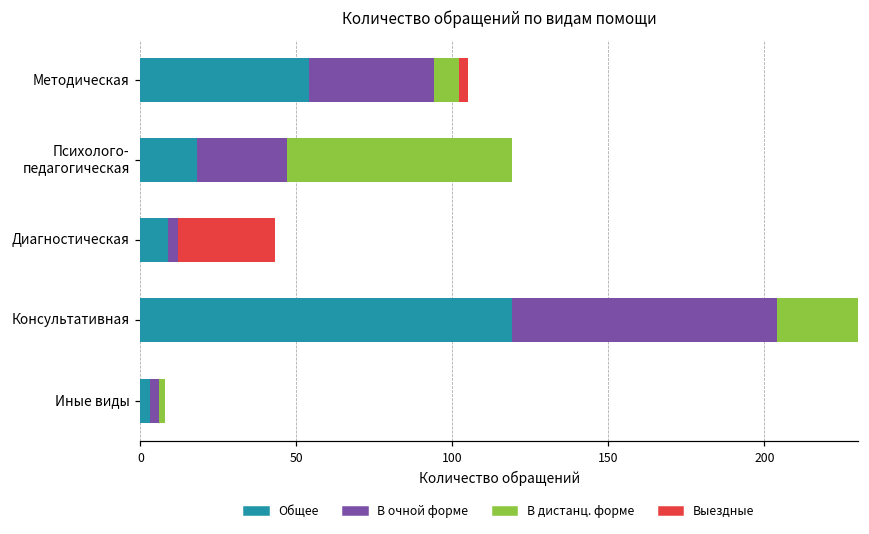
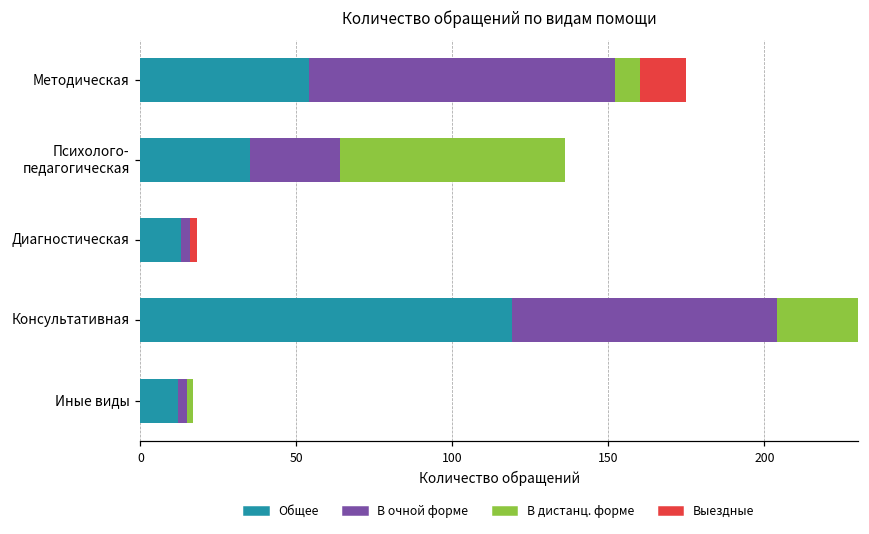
  {
    "Общее": {
      "Методическая": 54,
-     "Психолого- педагогическая": 18,
-     "Диагностическая": 9,
+     "Психолого- педагогическая": 35,
+     "Диагностическая": 13,
      "Консультативная": 119,
-     "Иные виды": 3
+     "Иные виды": 12
    },
    "В очной форме": {
-     "Методическая": 40,
+     "Методическая": 98,
      "Психолого- педагогическая": 29,
      "Диагностическая": 3,
      "Консультативная": 85,
      "Иные виды": 3
    },
    "В дистанц. форме": {
      "Методическая": 8,
      "Психолого- педагогическая": 72,
      "Диагностическая": 0,
      "Консультативная": 26,
      "Иные виды": 2
    },
    "Выездные": {
-     "Методическая": 3,
+     "Методическая": 15,
      "Психолого- педагогическая": 0,
-     "Диагностическая": 31,
+     "Диагностическая": 2,
      "Консультативная": 0,
      "Иные виды": 0
    }
  }
